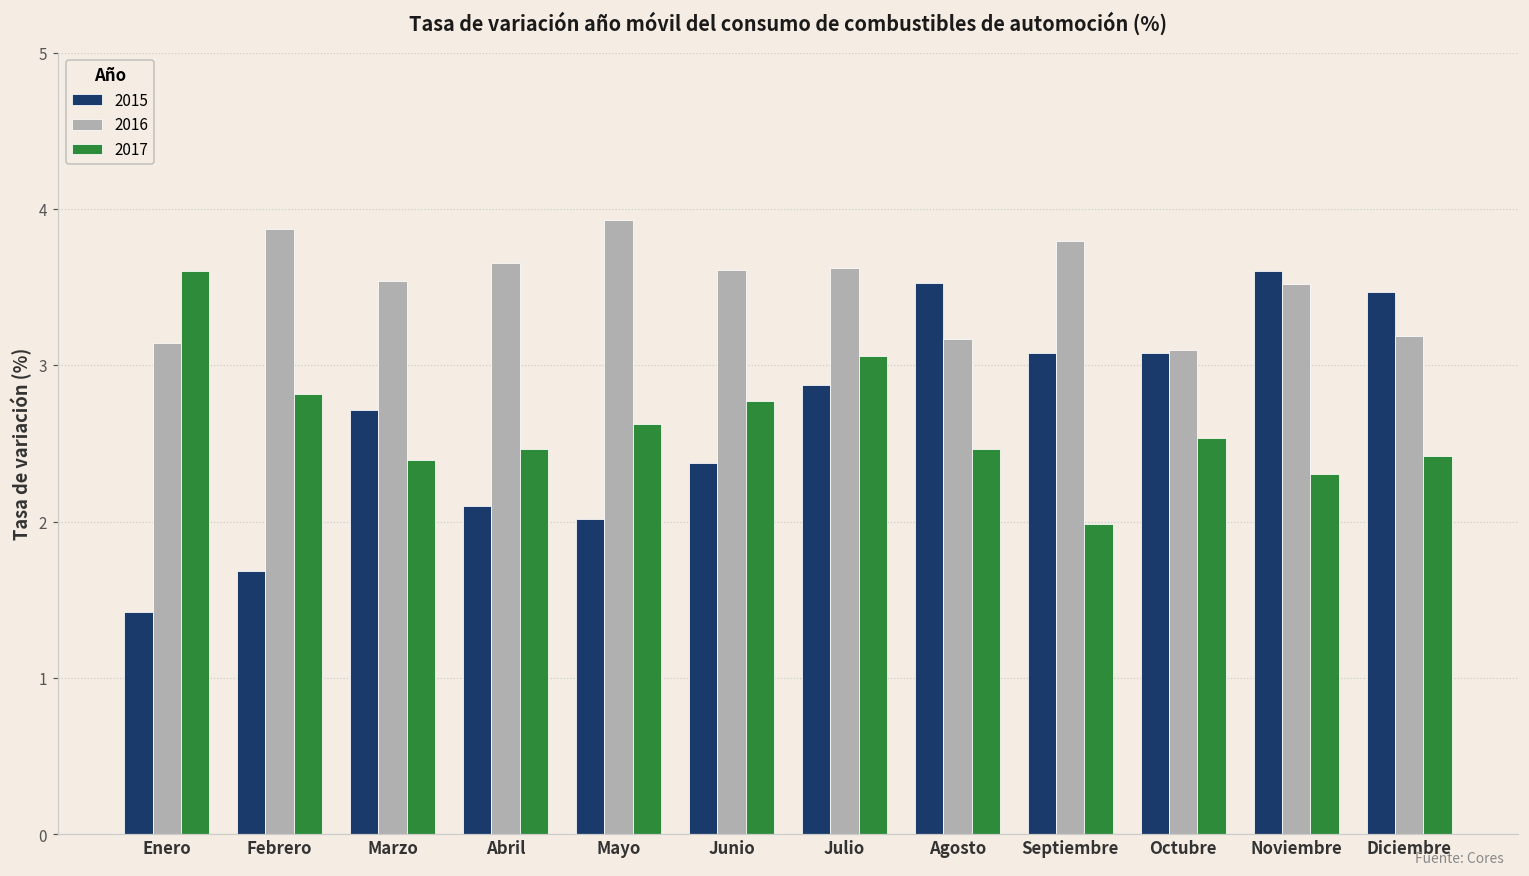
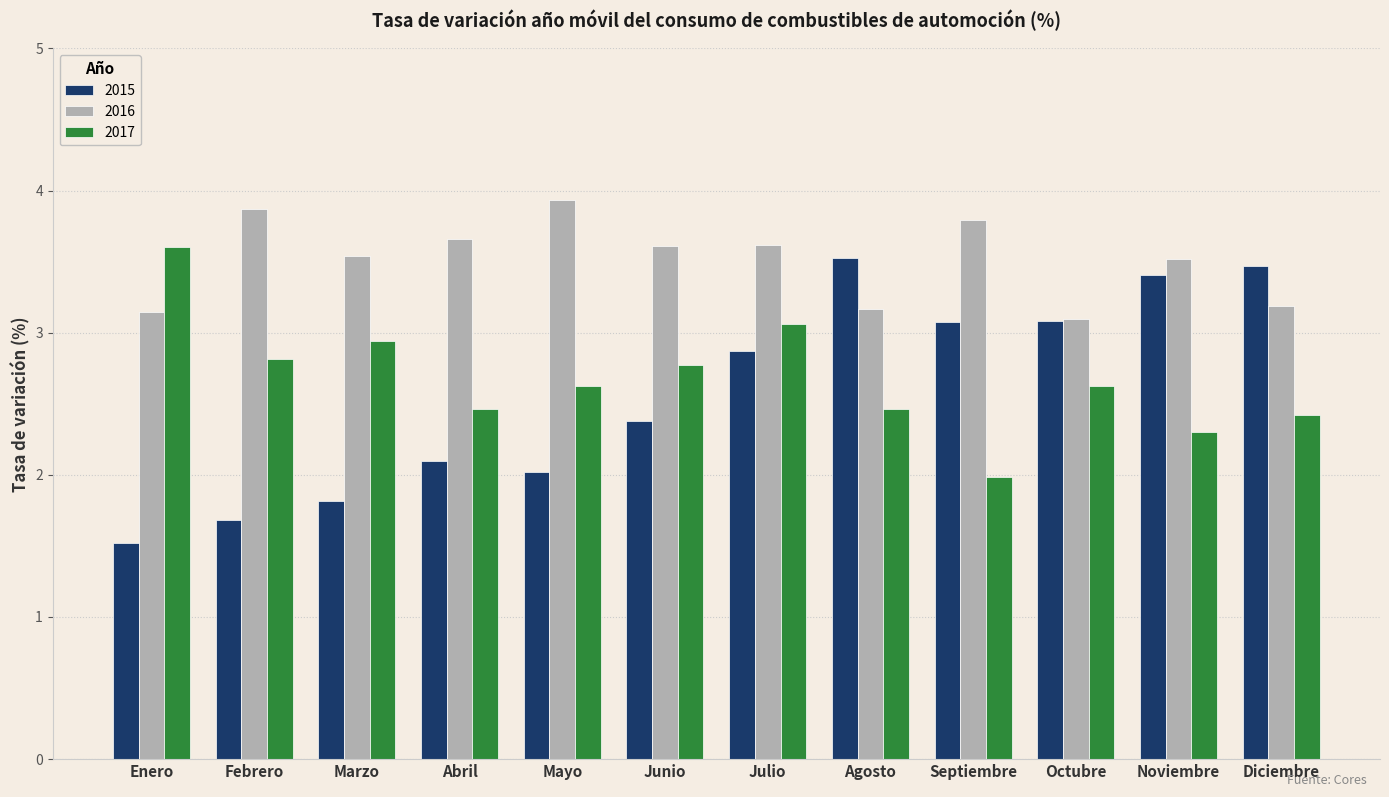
  {
    "2015": {
-     "Enero": 1.42,
+     "Enero": 1.52,
      "Febrero": 1.68,
-     "Marzo": 2.72,
+     "Marzo": 1.81,
      "Abril": 2.10,
      "Mayo": 2.02,
      "Junio": 2.38,
      "Julio": 2.87,
      "Agosto": 3.53,
      "Septiembre": 3.08,
      "Octubre": 3.08,
-     "Noviembre": 3.60,
+     "Noviembre": 3.40,
      "Diciembre": 3.47
    },
    "2016": {
      "Enero": 3.14,
      "Febrero": 3.87,
      "Marzo": 3.54,
      "Abril": 3.66,
      "Mayo": 3.93,
      "Junio": 3.61,
      "Julio": 3.62,
      "Agosto": 3.17,
      "Septiembre": 3.80,
      "Octubre": 3.10,
      "Noviembre": 3.52,
      "Diciembre": 3.18
    },
    "2017": {
      "Enero": 3.60,
      "Febrero": 2.81,
-     "Marzo": 2.40,
+     "Marzo": 2.94,
      "Abril": 2.46,
      "Mayo": 2.63,
      "Junio": 2.77,
      "Julio": 3.06,
      "Agosto": 2.46,
      "Septiembre": 1.99,
-     "Octubre": 2.54,
+     "Octubre": 2.62,
      "Noviembre": 2.30,
      "Diciembre": 2.42
    }
  }
